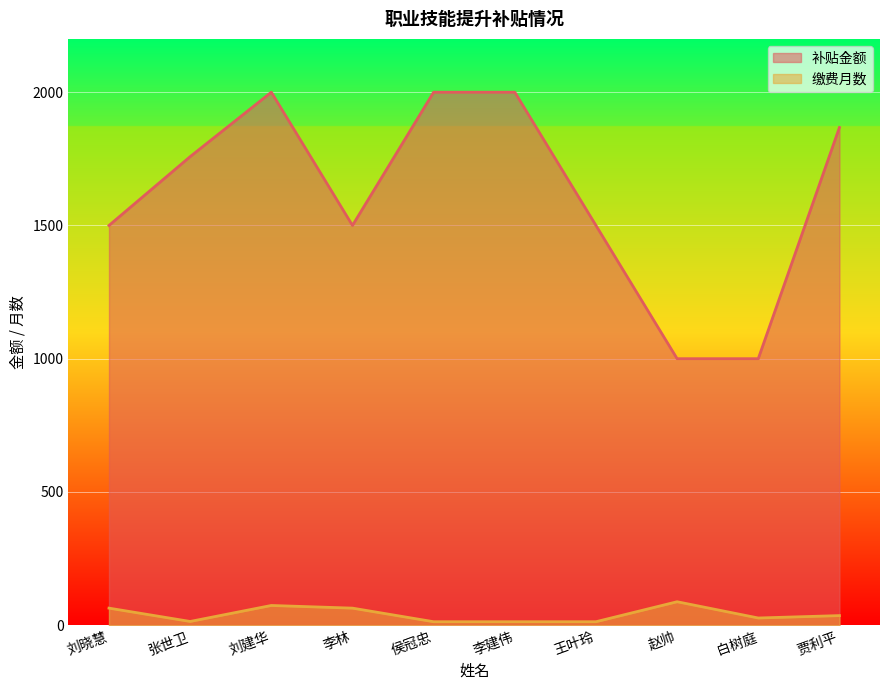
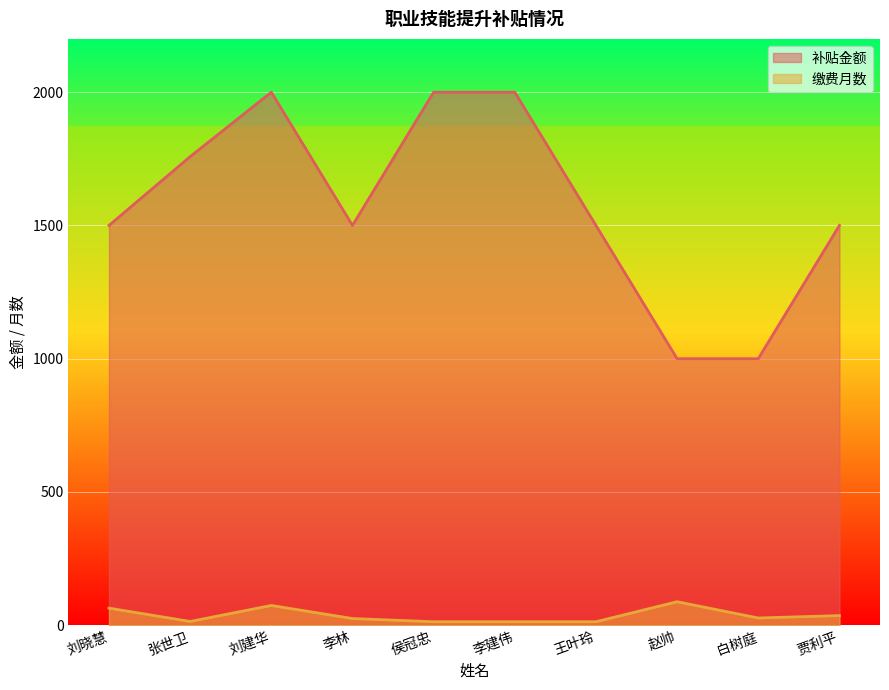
  {
    "补贴金额": {
      "刘晓慧": 1500,
      "张世卫": 1760,
      "刘建华": 2000,
      "李林": 1500,
      "侯冠忠": 2000,
      "李建伟": 2000,
      "王叶玲": 1500,
      "赵帅": 1000,
      "白树庭": 1000,
-     "贾利平": 1870
+     "贾利平": 1500
    },
    "缴费月数": {
      "刘晓慧": 60,
      "张世卫": 10,
      "刘建华": 70,
-     "李林": 60,
+     "李林": 30,
      "侯冠忠": 10,
      "李建伟": 10,
      "王叶玲": 10,
      "赵帅": 90,
      "白树庭": 30,
      "贾利平": 40
    }
  }
